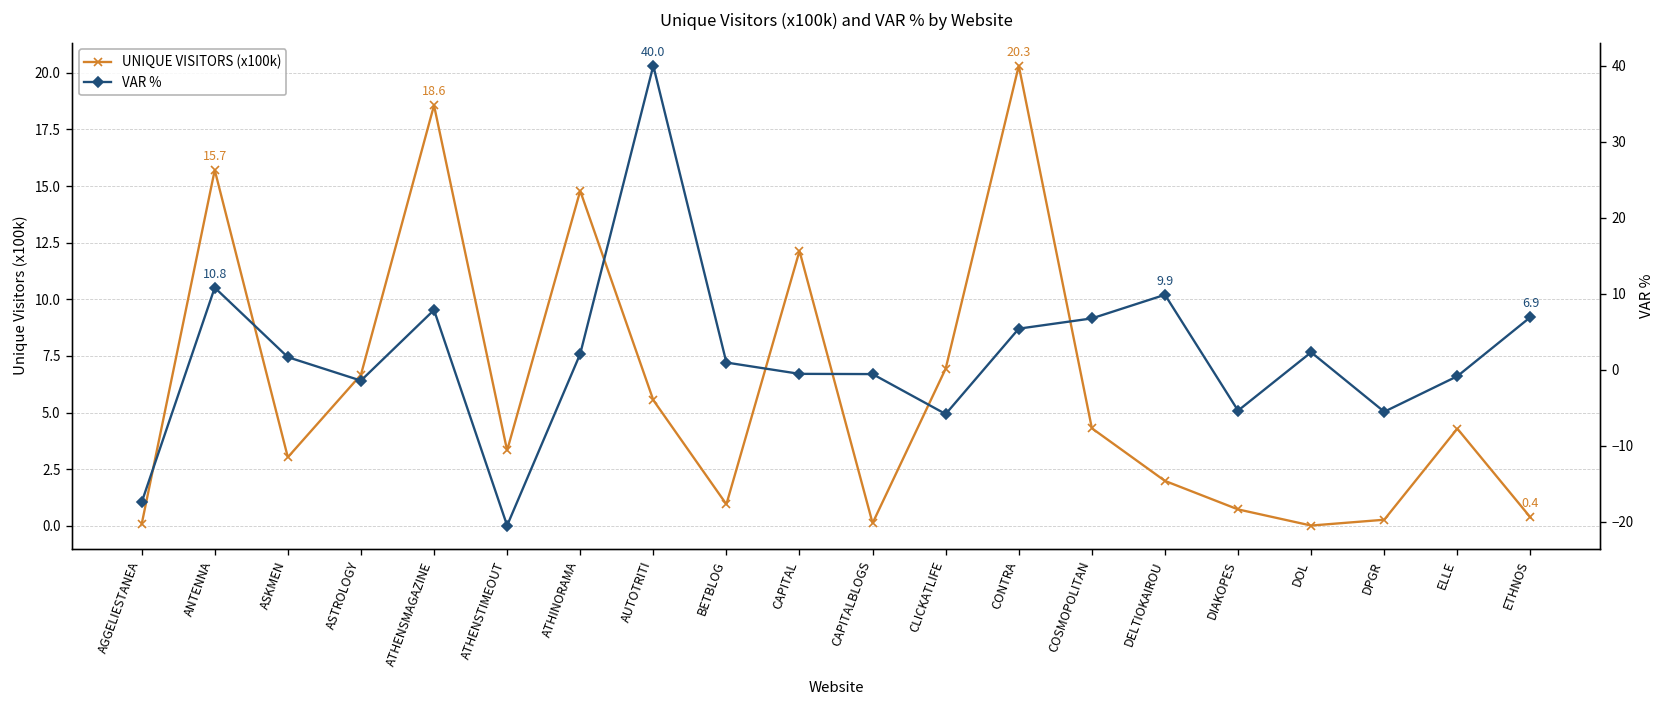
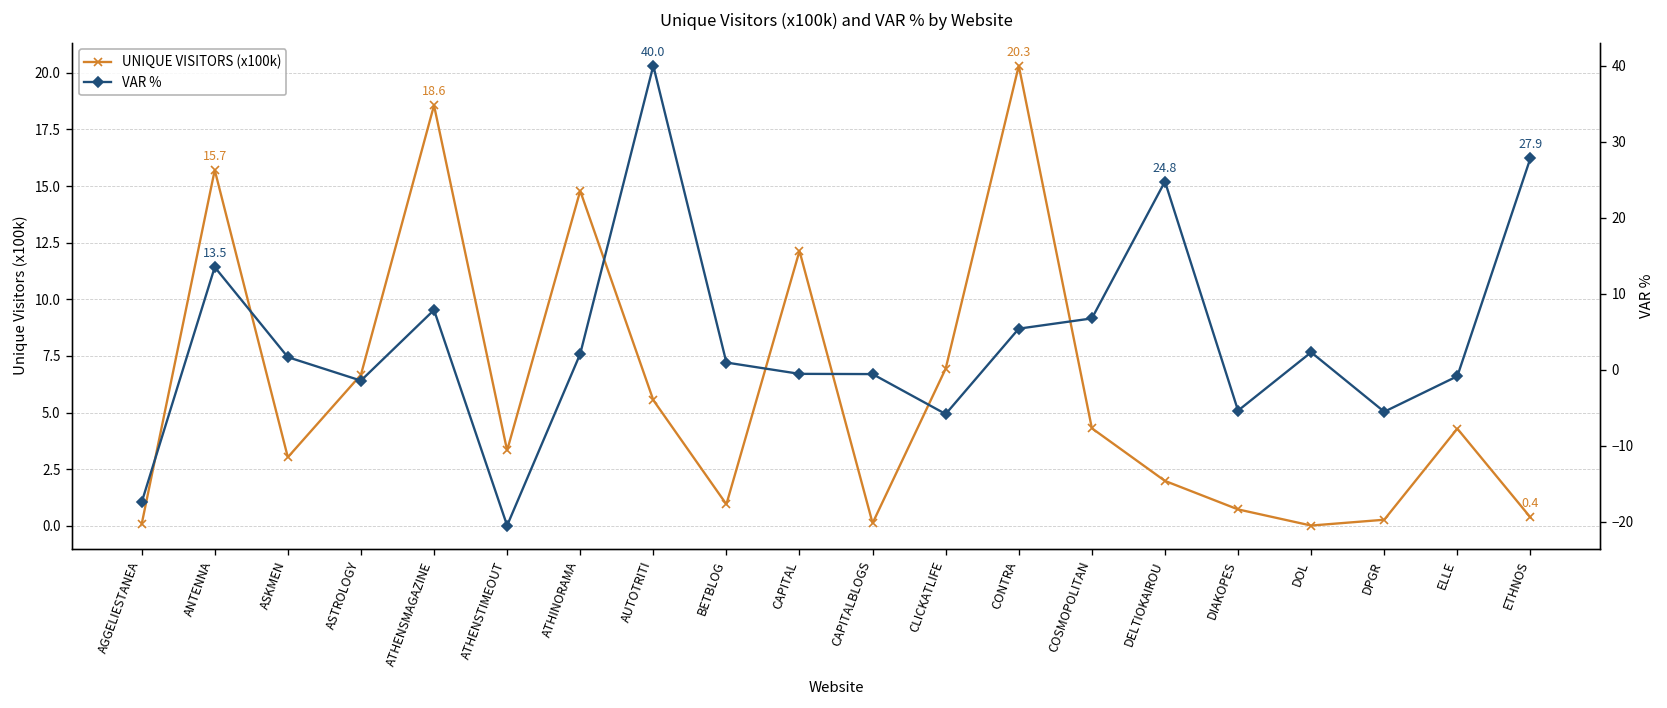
  {
    "UNIQUE VISITORS (x100k)": {
      "ANTENNA": 15.7,
      "ATHENSMAGAZINE": 18.6,
      "CONTRA": 20.3,
      "ETHNOS": 0.4
    },
    "VAR %": {
-     "ANTENNA": 10.8,
+     "ANTENNA": 13.5,
      "AUTOTRITI": 40.0,
-     "DELTIOKAIROU": 9.9,
-     "ETHNOS": 6.9
+     "DELTIOKAIROU": 24.8,
+     "ETHNOS": 27.9
    }
  }
